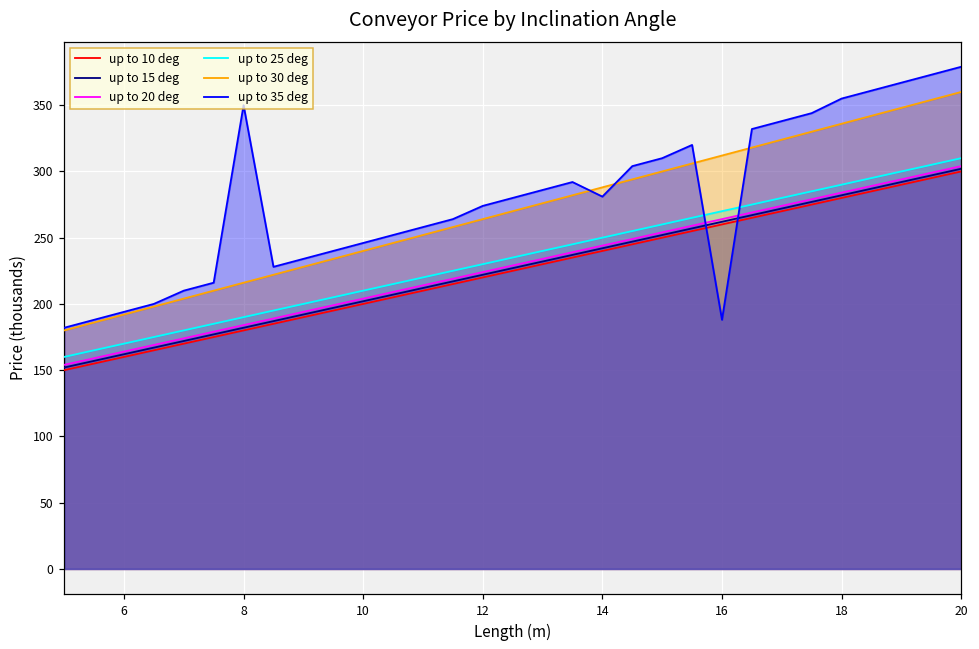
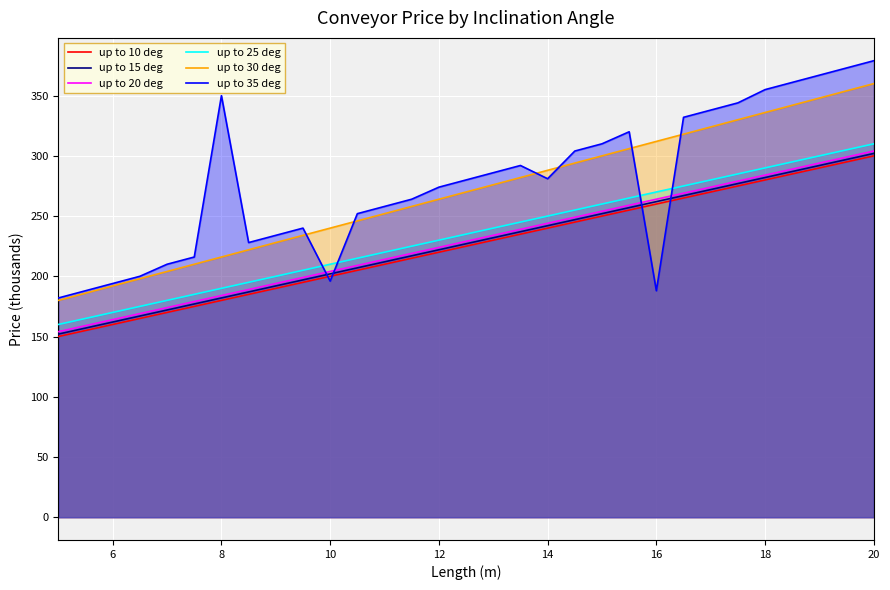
  {
    "up to 25 deg": {
      "6": 170,
      "8": 190,
      "10": 210,
      "12": 230,
      "14": 250,
      "16": 270,
      "18": 290,
      "20": 310
    },
    "up to 30 deg": {
      "8": 216,
      "10": 240,
      "12": 264,
      "14": 288,
      "16": 312,
      "18": 336,
      "20": 360
    },
    "up to 35 deg": {
      "8": 350,
-     "10": 246,
+     "10": 196,
      "12": 274,
      "14": 281,
      "16": 188,
      "18": 355,
      "20": 379
    }
  }
